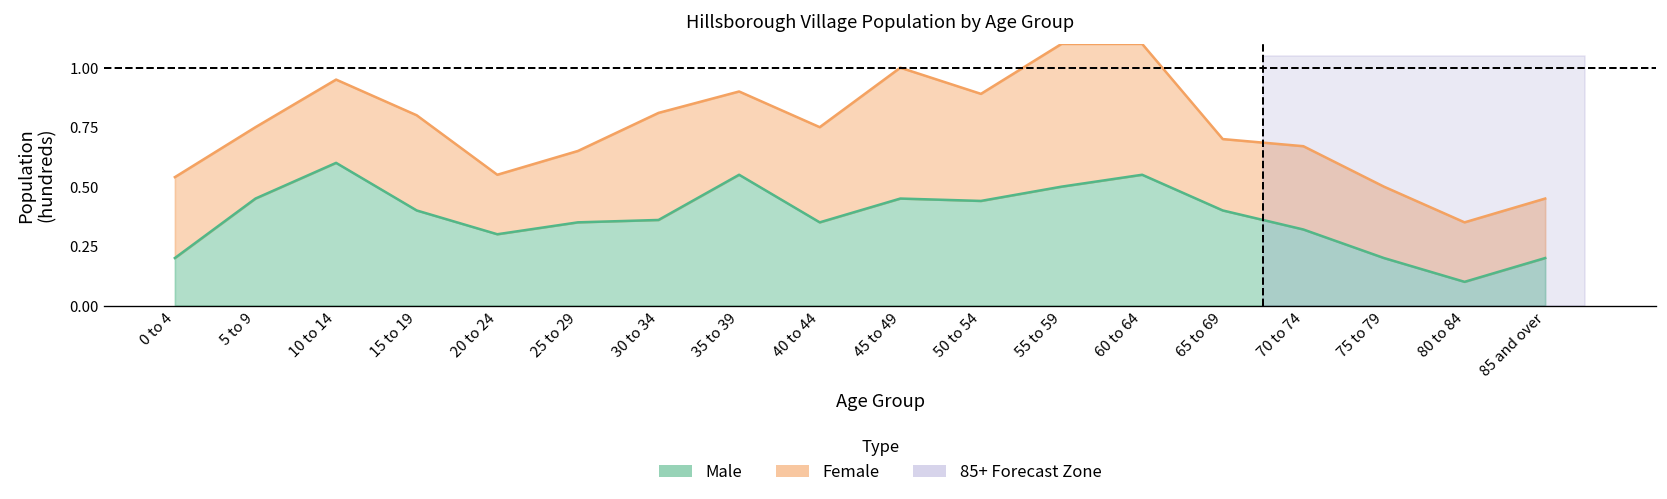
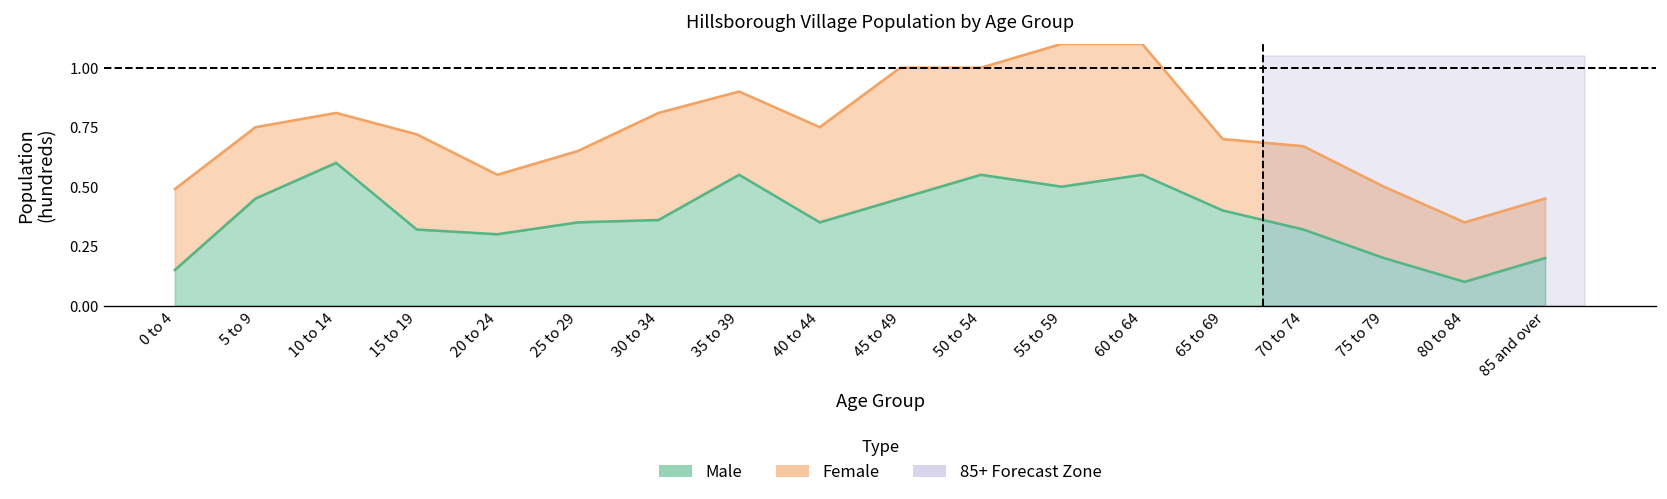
  {
    "Male": {
-     "0 to 4": 0.20,
+     "0 to 4": 0.15,
      "5 to 9": 0.45,
      "10 to 14": 0.60,
-     "15 to 19": 0.40,
+     "15 to 19": 0.32,
      "20 to 24": 0.30,
      "25 to 29": 0.35,
      "30 to 34": 0.36,
      "35 to 39": 0.55,
      "40 to 44": 0.35,
      "45 to 49": 0.45,
-     "50 to 54": 0.44,
+     "50 to 54": 0.55,
      "55 to 59": 0.50,
      "60 to 64": 0.55,
      "65 to 69": 0.40,
      "70 to 74": 0.32,
      "75 to 79": 0.20,
      "80 to 84": 0.10,
      "85 and over": 0.20
    },
    "Female": {
      "0 to 4": 0.34,
      "5 to 9": 0.30,
-     "10 to 14": 0.35,
+     "10 to 14": 0.21,
      "15 to 19": 0.40,
      "20 to 24": 0.25,
      "25 to 29": 0.30,
      "30 to 34": 0.45,
      "35 to 39": 0.35,
      "40 to 44": 0.40,
      "45 to 49": 0.55,
      "50 to 54": 0.45,
      "55 to 59": 0.60,
      "60 to 64": 0.55,
      "65 to 69": 0.30,
      "70 to 74": 0.35,
      "75 to 79": 0.30,
      "80 to 84": 0.25,
      "85 and over": 0.25
    }
  }
